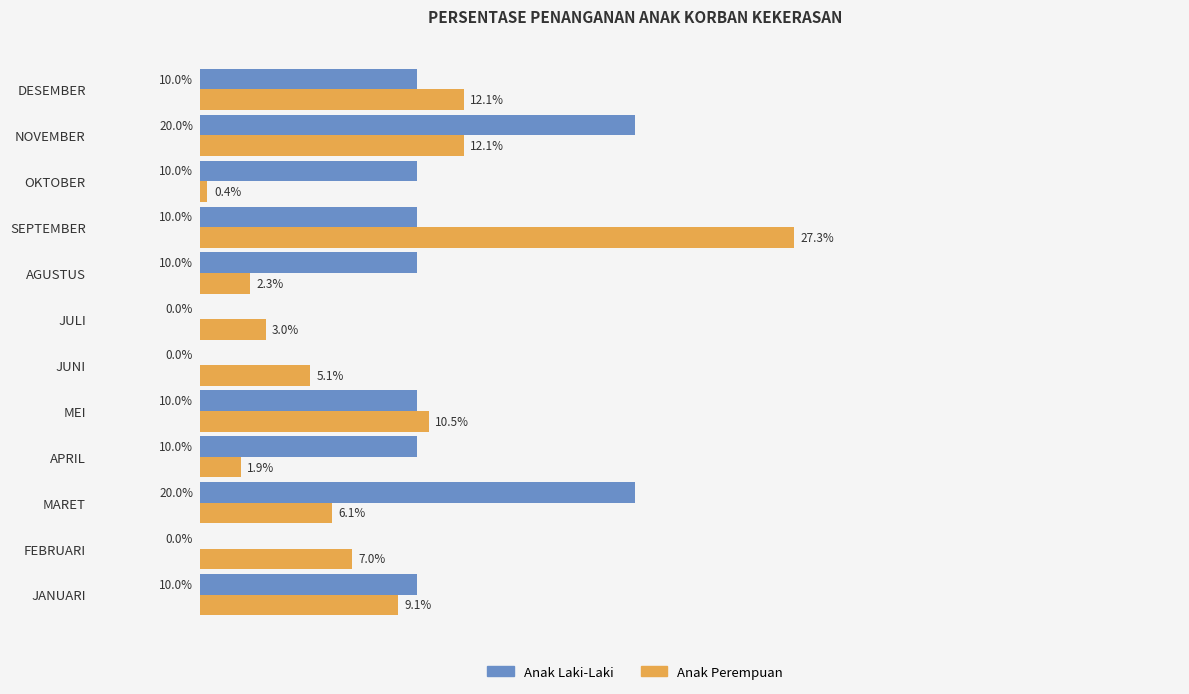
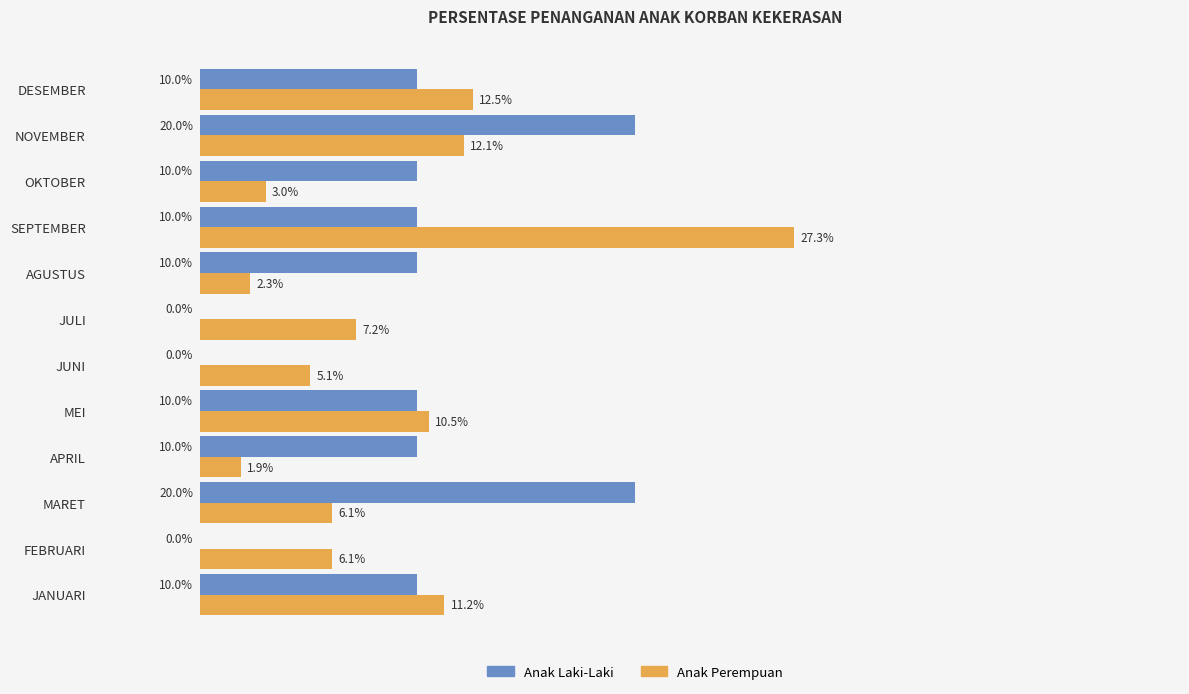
  {
    "Anak Laki-Laki": {
      "JULI": "0.0%",
      "JUNI": "0.0%",
      "FEBRUARI": "0.0%"
    },
    "Anak Perempuan": {
-     "DESEMBER": "12.1%",
+     "DESEMBER": "12.5%",
      "NOVEMBER": "12.1%",
-     "OKTOBER": "0.4%",
+     "OKTOBER": "3.0%",
      "SEPTEMBER": "27.3%",
      "AGUSTUS": "2.3%",
-     "JULI": "3.0%",
+     "JULI": "7.2%",
      "JUNI": "5.1%",
      "MEI": "10.5%",
      "APRIL": "1.9%",
      "MARET": "6.1%",
-     "FEBRUARI": "7.0%",
-     "JANUARI": "9.1%"
+     "FEBRUARI": "6.1%",
+     "JANUARI": "11.2%"
    }
  }
